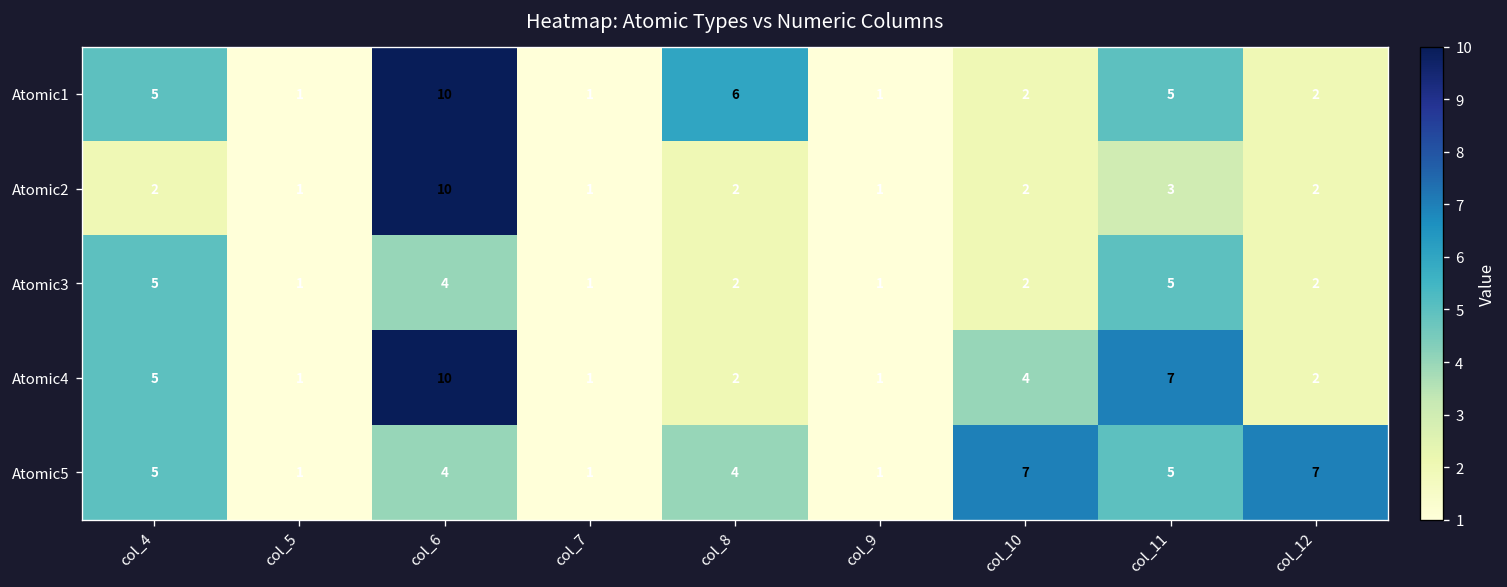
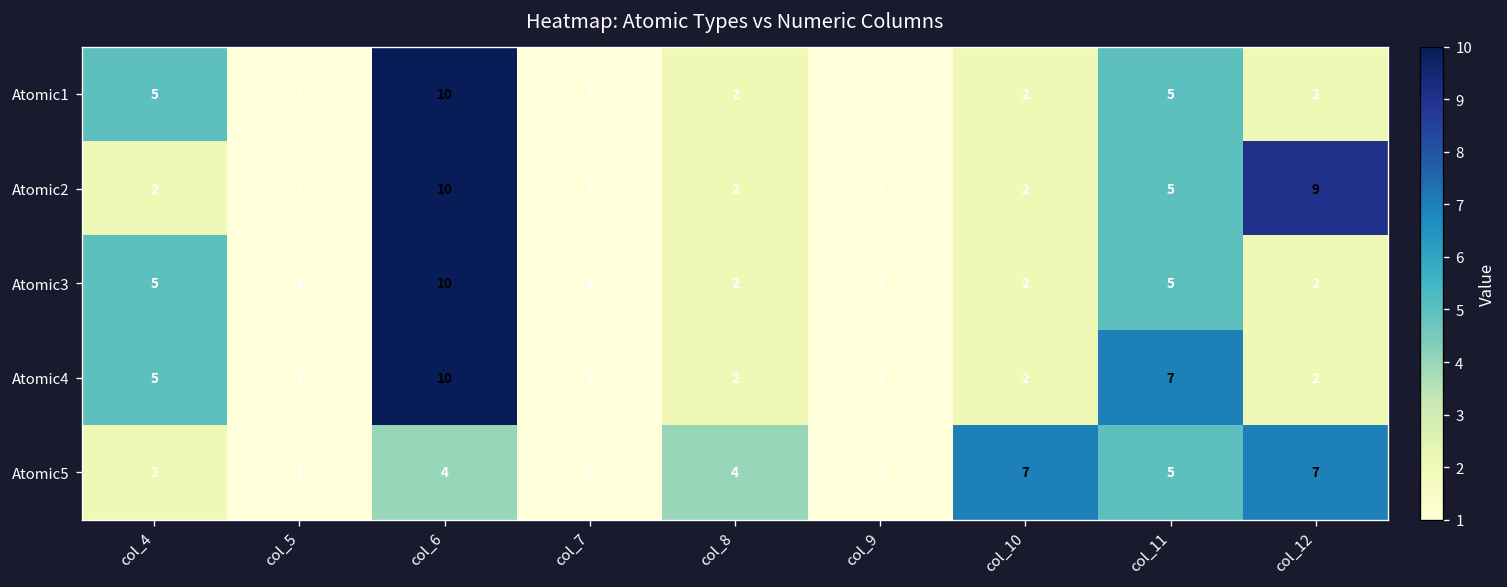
  {
    "Atomic1": {
      "col_4": 5,
      "col_6": 10,
-     "col_8": 6,
+     "col_8": 2,
      "col_10": 2,
      "col_11": 5,
      "col_12": 2
    },
    "Atomic2": {
      "col_4": 2,
      "col_6": 10,
      "col_8": 2,
      "col_10": 2,
-     "col_11": 3,
-     "col_12": 2
+     "col_11": 5,
+     "col_12": 9
    },
    "Atomic3": {
      "col_4": 5,
-     "col_6": 4,
+     "col_6": 10,
      "col_8": 2,
      "col_10": 2,
      "col_11": 5,
      "col_12": 2
    },
    "Atomic4": {
      "col_4": 5,
      "col_6": 10,
      "col_8": 2,
-     "col_10": 4,
+     "col_10": 2,
      "col_11": 7,
      "col_12": 2
    },
    "Atomic5": {
-     "col_4": 5,
+     "col_4": 2,
      "col_6": 4,
      "col_8": 4,
      "col_10": 7,
      "col_11": 5,
      "col_12": 7
    }
  }
